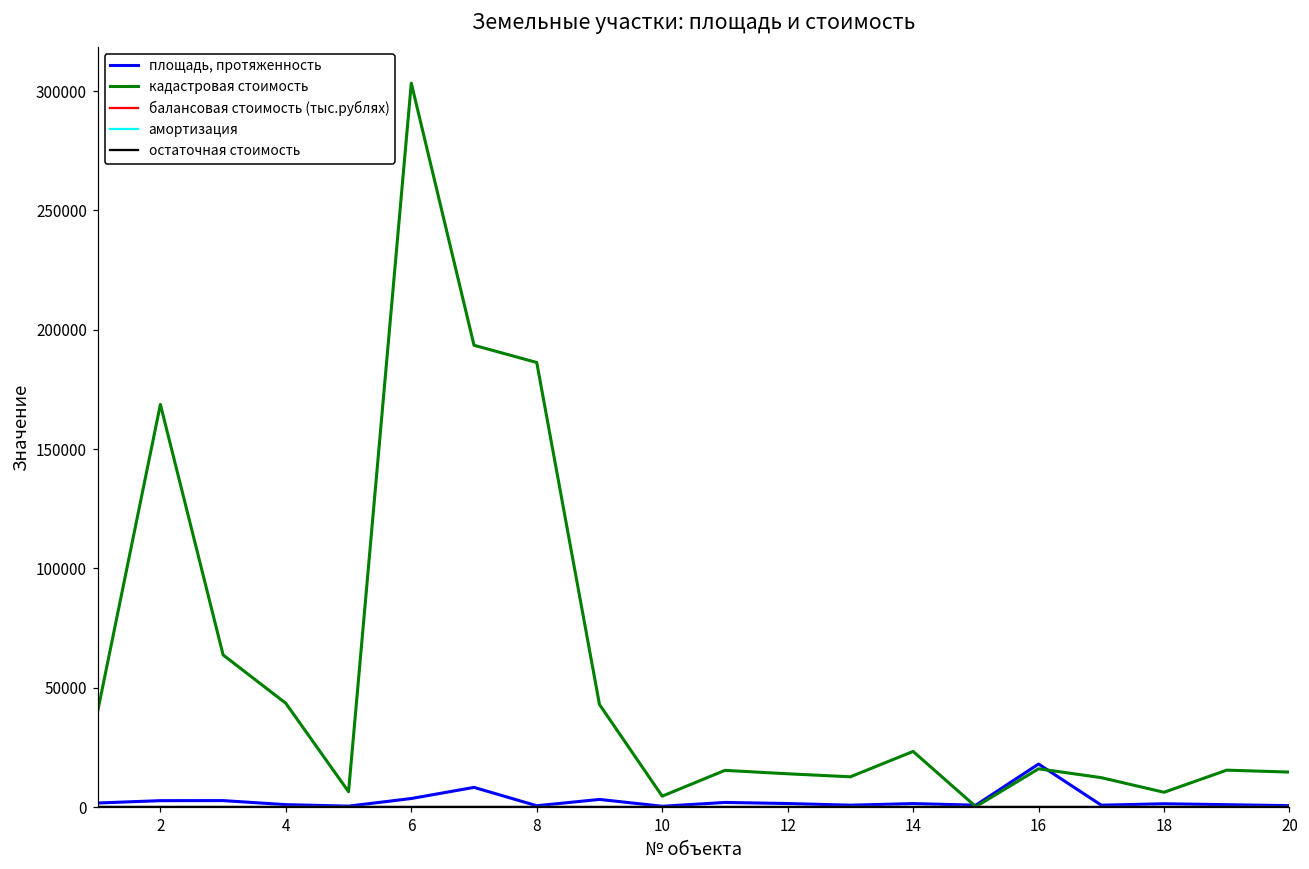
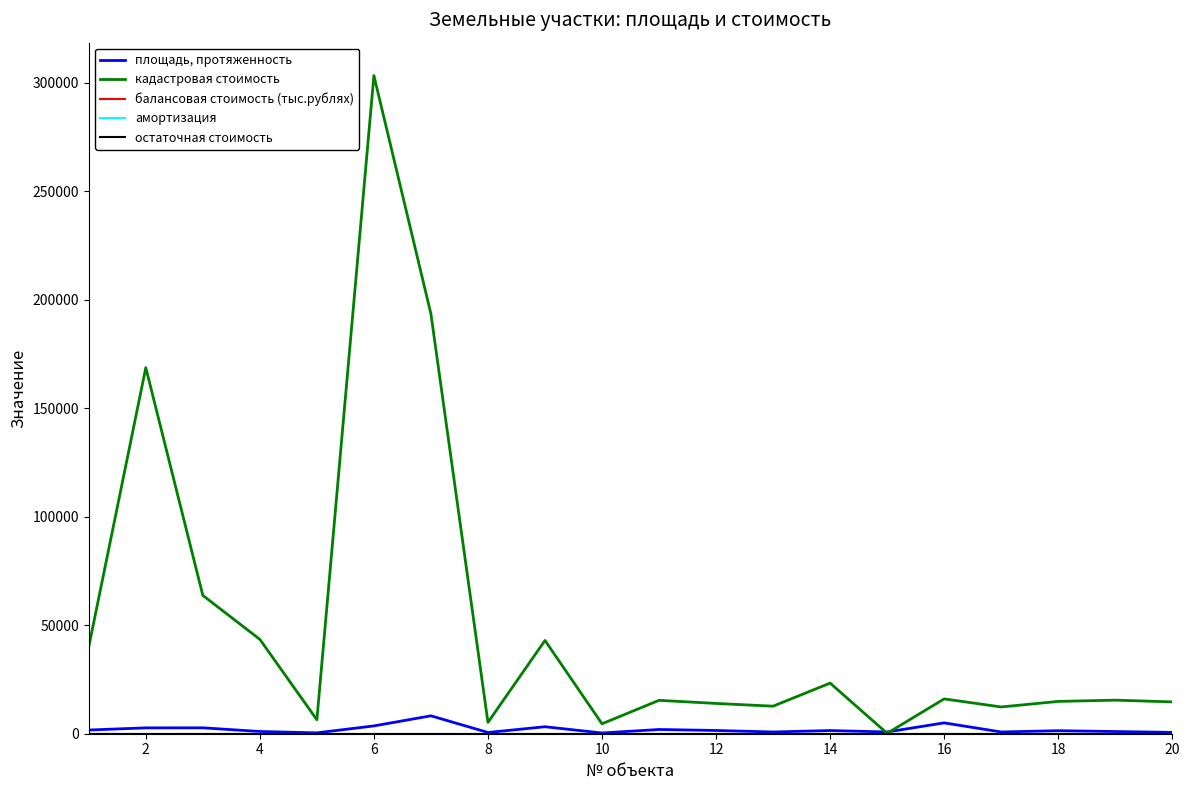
  {
    "площадь, протяженность": {
      "2": 3000,
      "6": 4000,
      "12": 1000,
      "14": 1000,
-     "16": 18000,
+     "16": 5000,
      "18": 1000
    },
    "кадастровая стоимость": {
      "2": 169000,
      "4": 43000,
      "6": 303000,
-     "8": 186000,
+     "8": 5000,
      "10": 5000,
      "12": 14000,
      "14": 23000,
      "16": 16000,
-     "18": 6000,
+     "18": 15000,
      "20": 15000
    },
    "остаточная стоимость": {
      "2": 0,
      "6": 0,
      "12": 0,
      "14": 0,
      "16": 0,
      "18": 0
    }
  }
